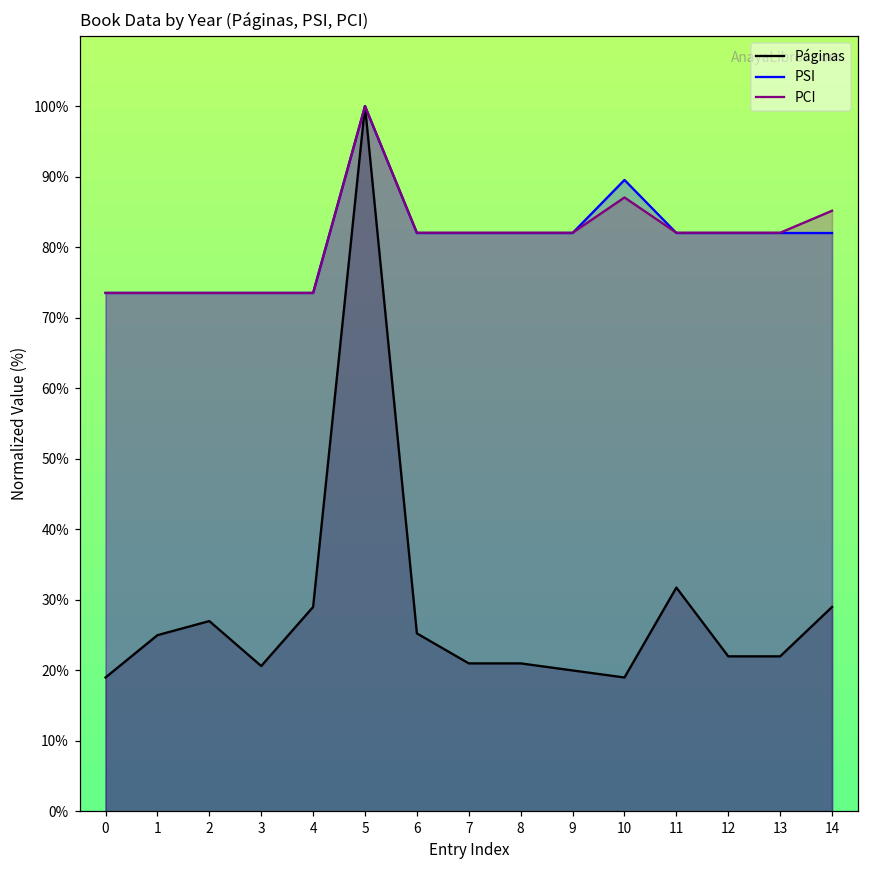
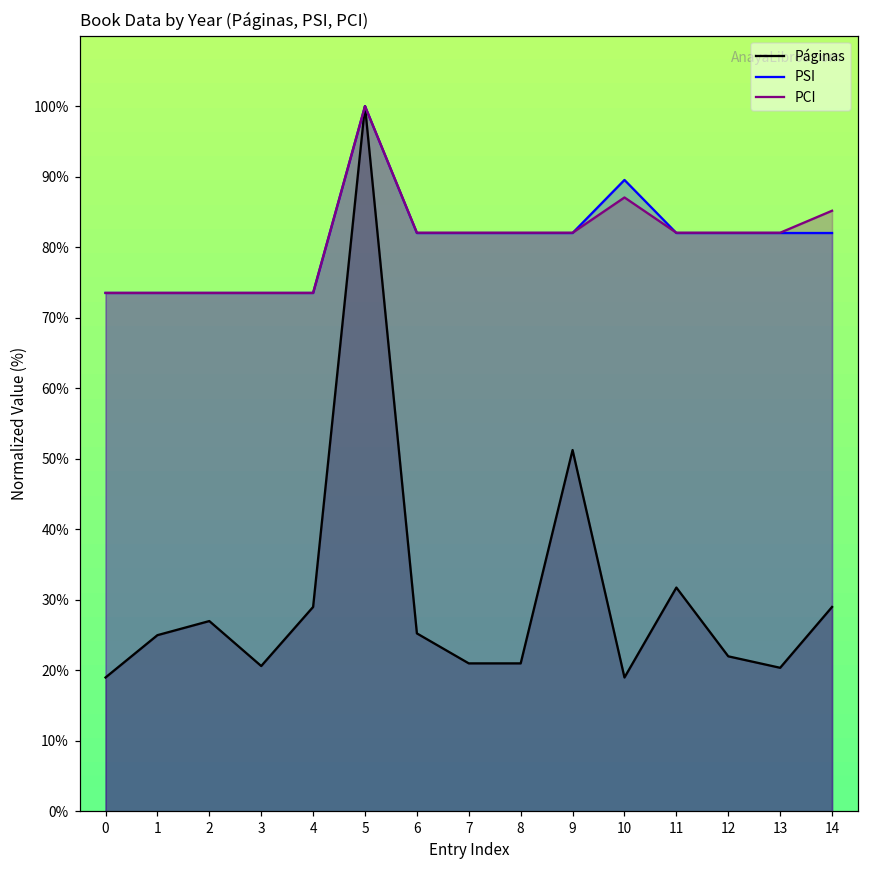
  {
    "Páginas": {
      "0": "19%",
      "1": "25%",
      "2": "27%",
      "3": "21%",
      "4": "29%",
      "6": "25%",
      "7": "21%",
      "8": "21%",
-     "9": "20%",
+     "9": "51%",
      "10": "19%",
      "11": "32%",
      "12": "22%",
-     "13": "22%",
+     "13": "20%",
      "14": "29%"
    },
    "PSI": {
      "10": "90%",
      "14": "82%"
    },
    "PCI": {
      "10": "87%",
      "14": "85%"
    }
  }
